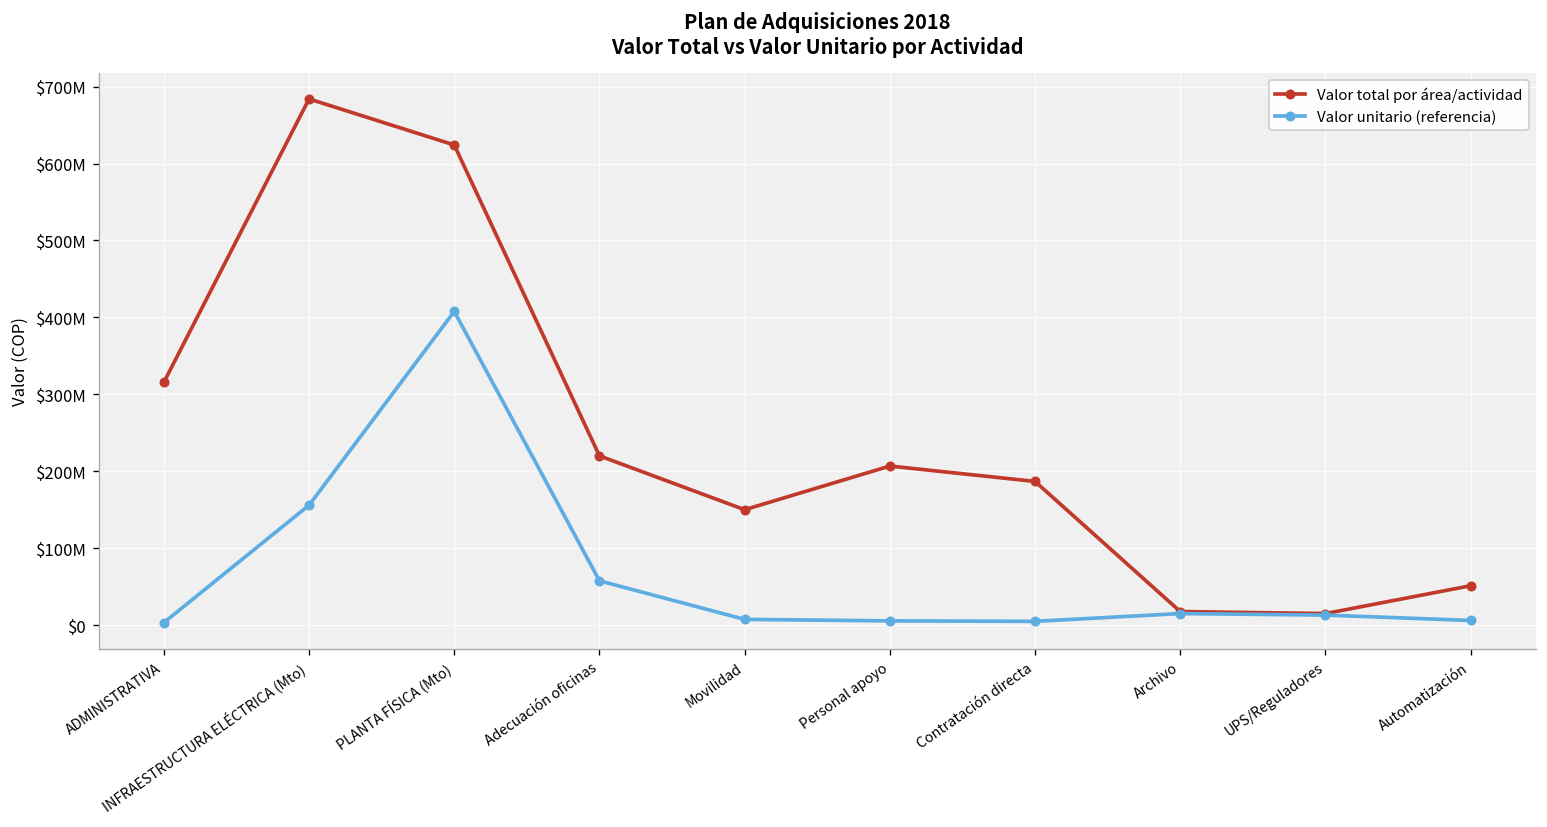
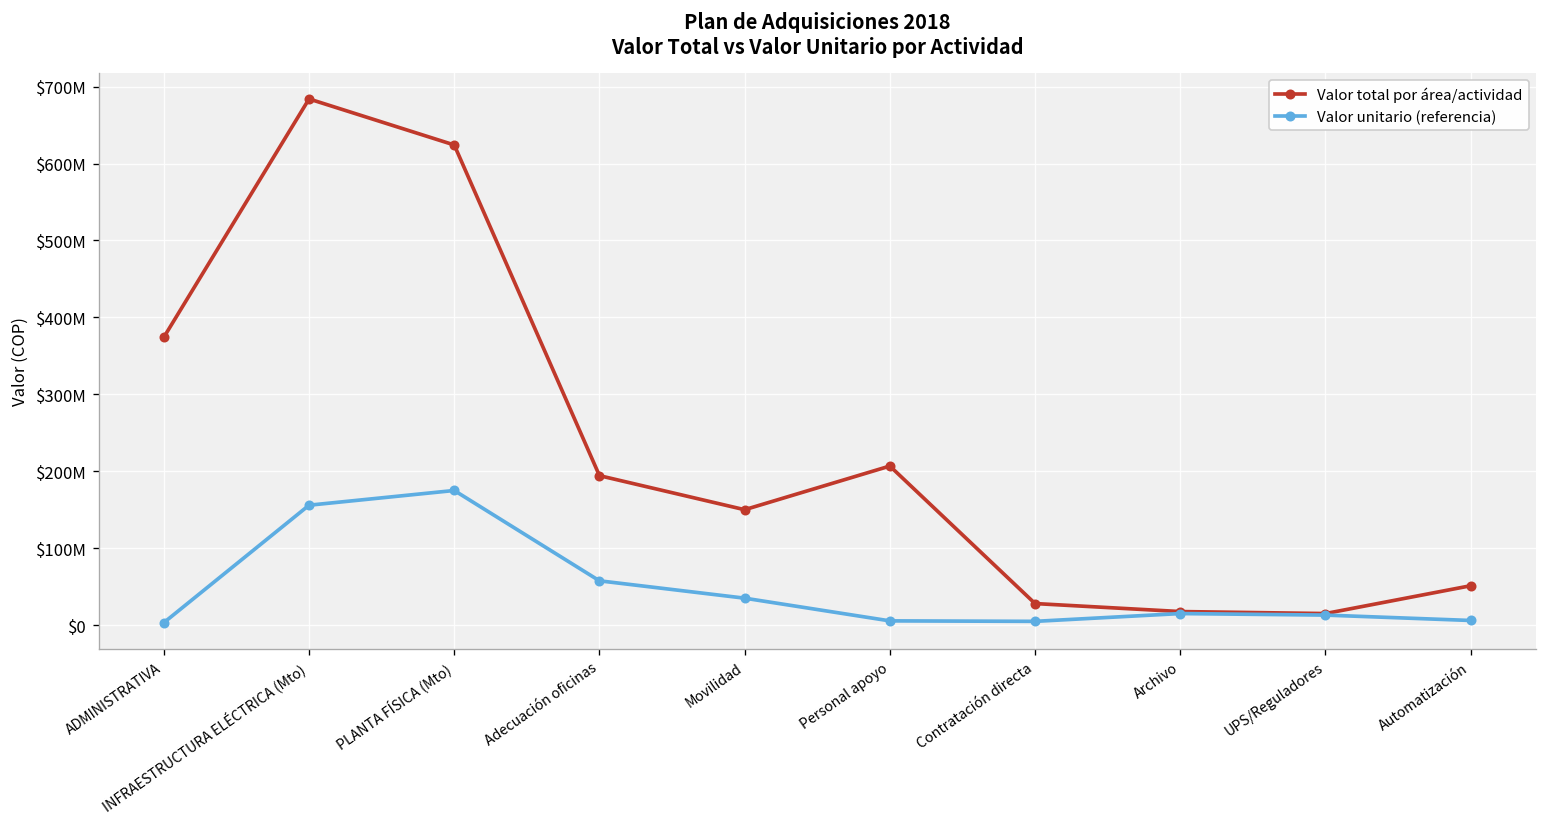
  {
    "Valor total por área/actividad": {
-     "ADMINISTRATIVA": "$320000000",
+     "ADMINISTRATIVA": "$370000000",
      "INFRAESTRUCTURA ELÉCTRICA (Mto)": "$680000000",
      "PLANTA FÍSICA (Mto)": "$620000000",
-     "Adecuación oficinas": "$220000000",
+     "Adecuación oficinas": "$190000000",
      "Movilidad": "$150000000",
      "Personal apoyo": "$210000000",
-     "Contratación directa": "$190000000",
+     "Contratación directa": "$30000000",
      "Automatización": "$50000000"
    },
    "Valor unitario (referencia)": {
      "ADMINISTRATIVA": "$0",
      "INFRAESTRUCTURA ELÉCTRICA (Mto)": "$160000000",
-     "PLANTA FÍSICA (Mto)": "$410000000",
+     "PLANTA FÍSICA (Mto)": "$180000000",
      "Adecuación oficinas": "$60000000",
-     "Movilidad": "$10000000",
+     "Movilidad": "$40000000",
      "Personal apoyo": "$10000000",
      "Contratación directa": "$0",
      "Automatización": "$10000000"
    }
  }
